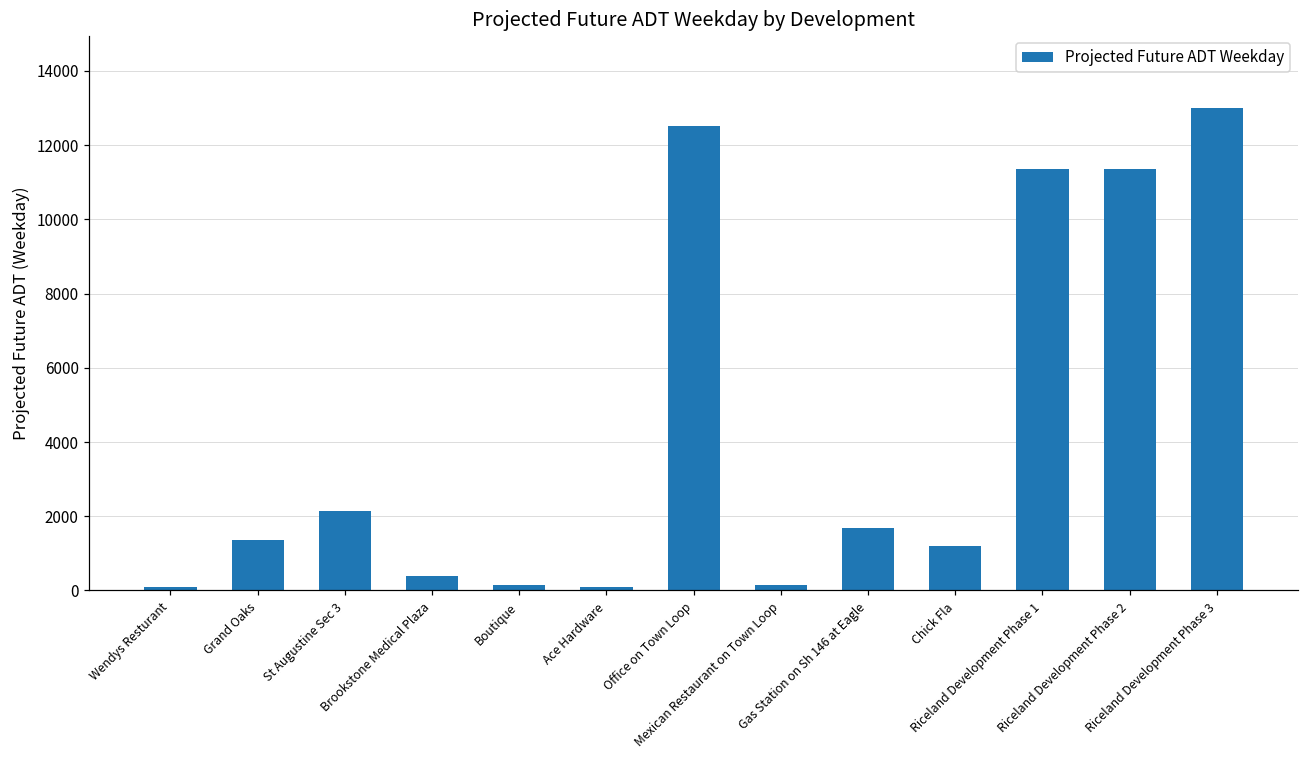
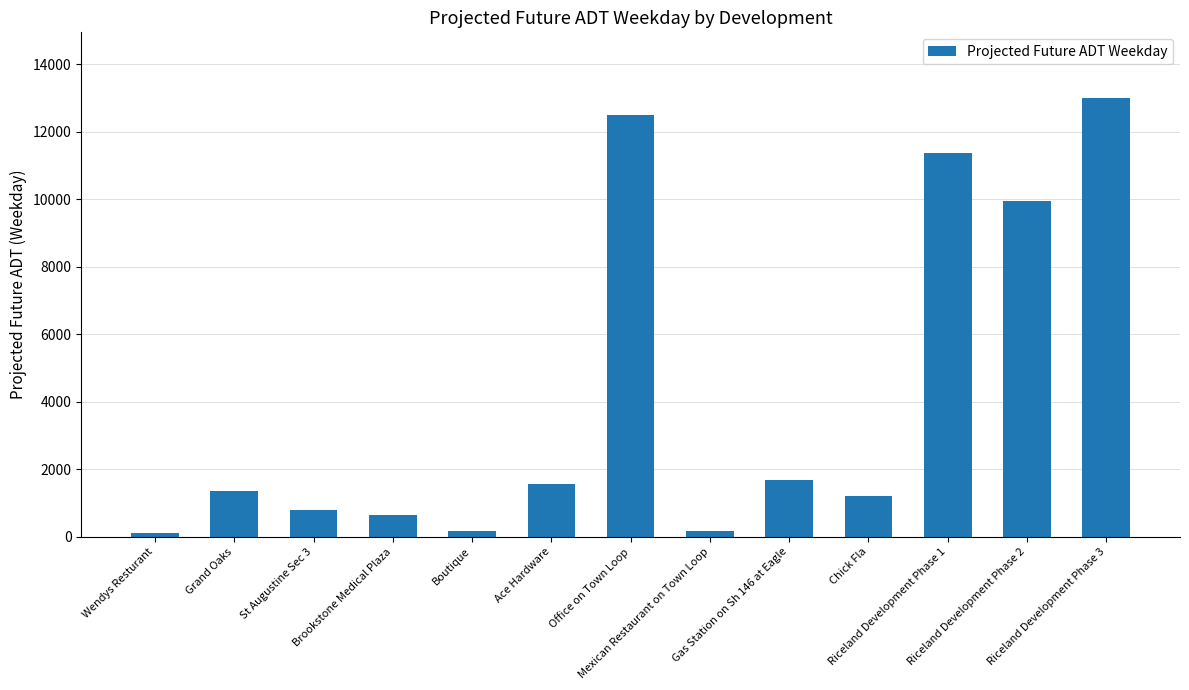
  {
    "Wendys Resturant": 100,
    "Grand Oaks": 1400,
-   "St Augustine Sec 3": 2100,
-   "Brookstone Medical Plaza": 400,
+   "St Augustine Sec 3": 800,
+   "Brookstone Medical Plaza": 600,
    "Boutique": 200,
-   "Ace Hardware": 100,
+   "Ace Hardware": 1600,
    "Office on Town Loop": 12500,
    "Mexican Restaurant on Town Loop": 200,
    "Gas Station on Sh 146 at Eagle": 1700,
    "Chick Fla": 1200,
    "Riceland Development Phase 1": 11400,
-   "Riceland Development Phase 2": 11400,
+   "Riceland Development Phase 2": 10000,
    "Riceland Development Phase 3": 13000
  }
